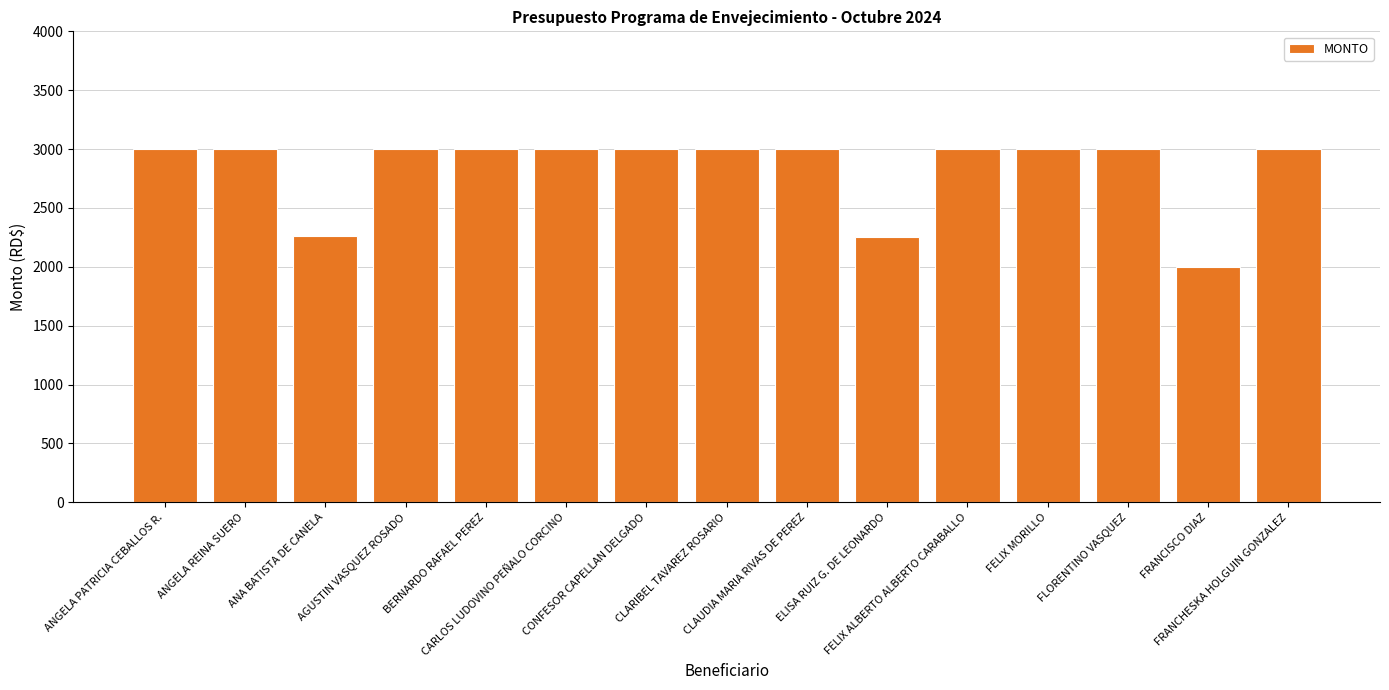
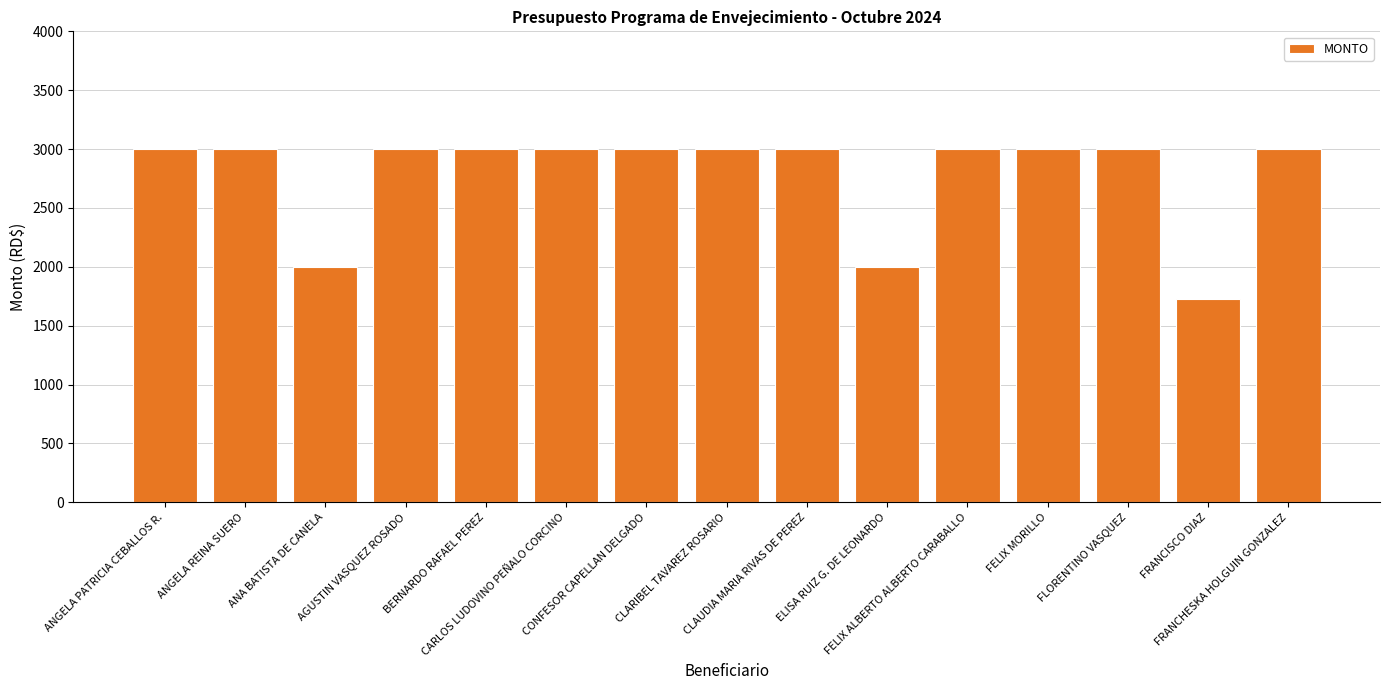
  {
    "ANGELA PATRICIA CEBALLOS R.": 3000,
    "ANGELA REINA SUERO": 3000,
-   "ANA BATISTA DE CANELA": 2260,
+   "ANA BATISTA DE CANELA": 2000,
    "AGUSTIN VASQUEZ ROSADO": 3000,
    "BERNARDO RAFAEL PEREZ": 3000,
    "CARLOS LUDOVINO PEÑALO CORCINO": 3000,
    "CONFESOR CAPELLAN DELGADO": 3000,
    "CLARIBEL TAVAREZ ROSARIO": 3000,
    "CLAUDIA MARIA RIVAS DE PEREZ": 3000,
-   "ELISA RUIZ G. DE LEONARDO": 2260,
+   "ELISA RUIZ G. DE LEONARDO": 2000,
    "FELIX ALBERTO ALBERTO CARABALLO": 3000,
    "FELIX MORILLO": 3000,
    "FLORENTINO VASQUEZ": 3000,
-   "FRANCISCO DIAZ": 2000,
+   "FRANCISCO DIAZ": 1720,
    "FRANCHESKA HOLGUIN GONZALEZ": 3000
  }
